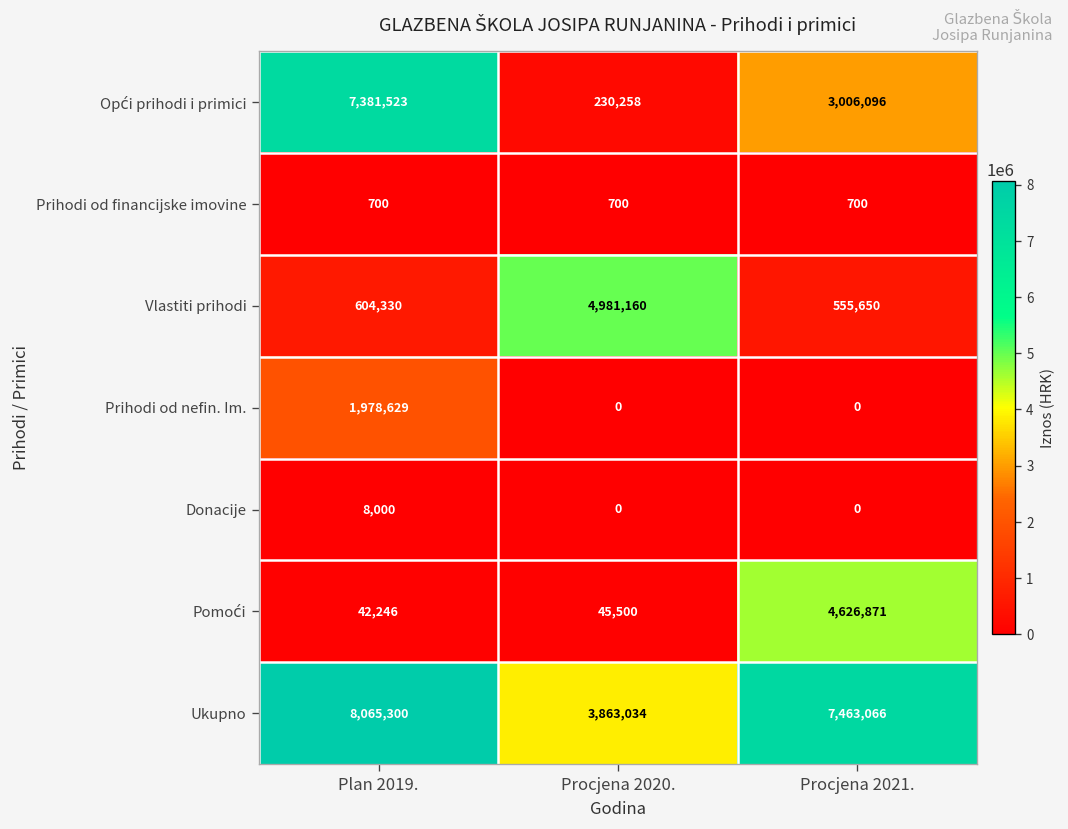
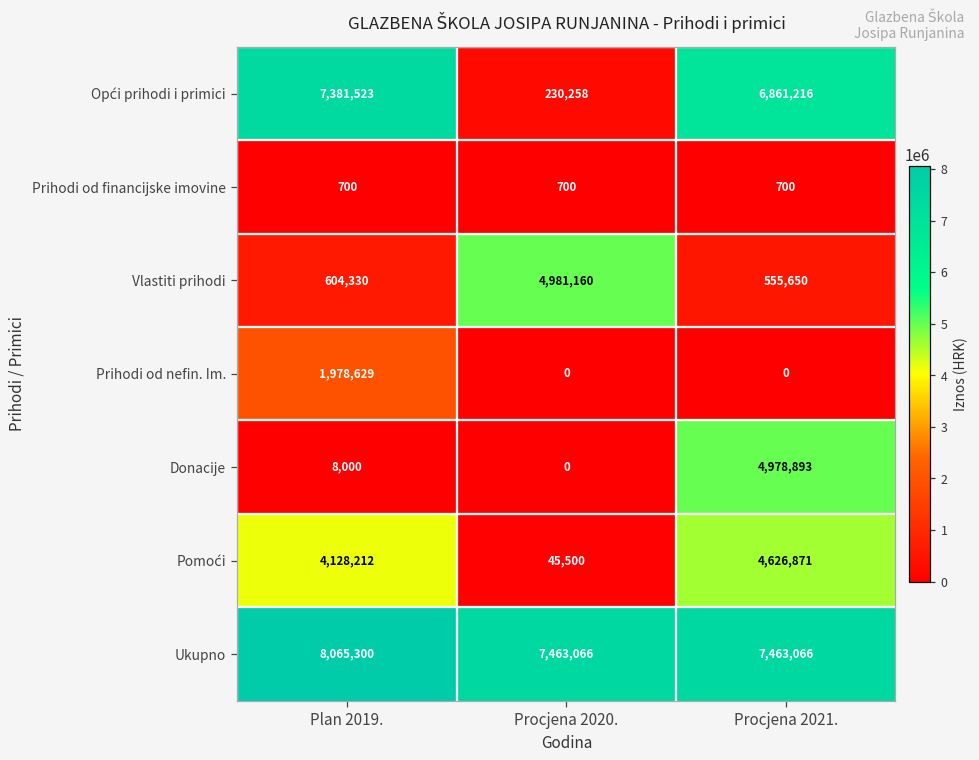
  {
    "Opći prihodi i primici": {
      "Plan 2019.": "7,381,523",
      "Procjena 2020.": "230,258",
-     "Procjena 2021.": "3,006,096"
+     "Procjena 2021.": "6,861,216"
    },
    "Prihodi od financijske imovine": {
      "Plan 2019.": "700",
      "Procjena 2020.": "700",
      "Procjena 2021.": "700"
    },
    "Vlastiti prihodi": {
      "Plan 2019.": "604,330",
      "Procjena 2020.": "4,981,160",
      "Procjena 2021.": "555,650"
    },
    "Prihodi od nefin. Im.": {
      "Plan 2019.": "1,978,629",
      "Procjena 2020.": "0",
      "Procjena 2021.": "0"
    },
    "Donacije": {
      "Plan 2019.": "8,000",
      "Procjena 2020.": "0",
-     "Procjena 2021.": "0"
+     "Procjena 2021.": "4,978,893"
    },
    "Pomoći": {
-     "Plan 2019.": "42,246",
+     "Plan 2019.": "4,128,212",
      "Procjena 2020.": "45,500",
      "Procjena 2021.": "4,626,871"
    },
    "Ukupno": {
      "Plan 2019.": "8,065,300",
-     "Procjena 2020.": "3,863,034",
+     "Procjena 2020.": "7,463,066",
      "Procjena 2021.": "7,463,066"
    }
  }
